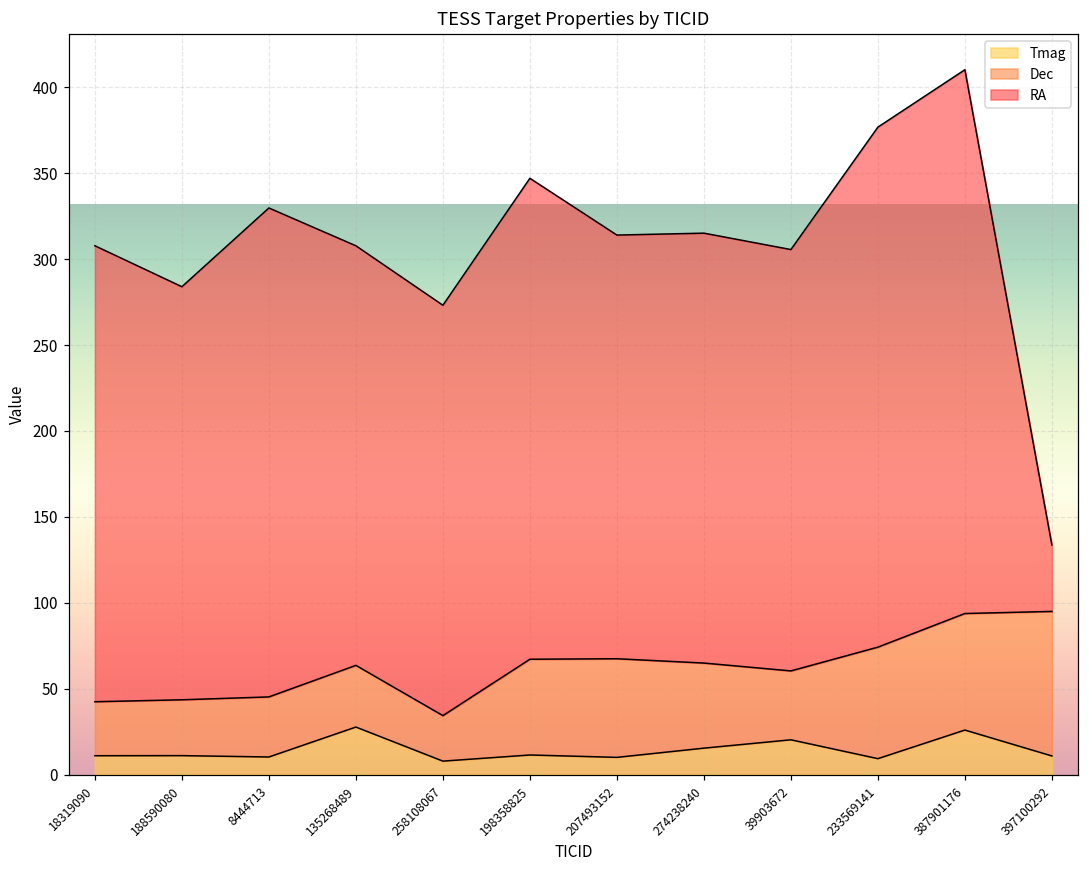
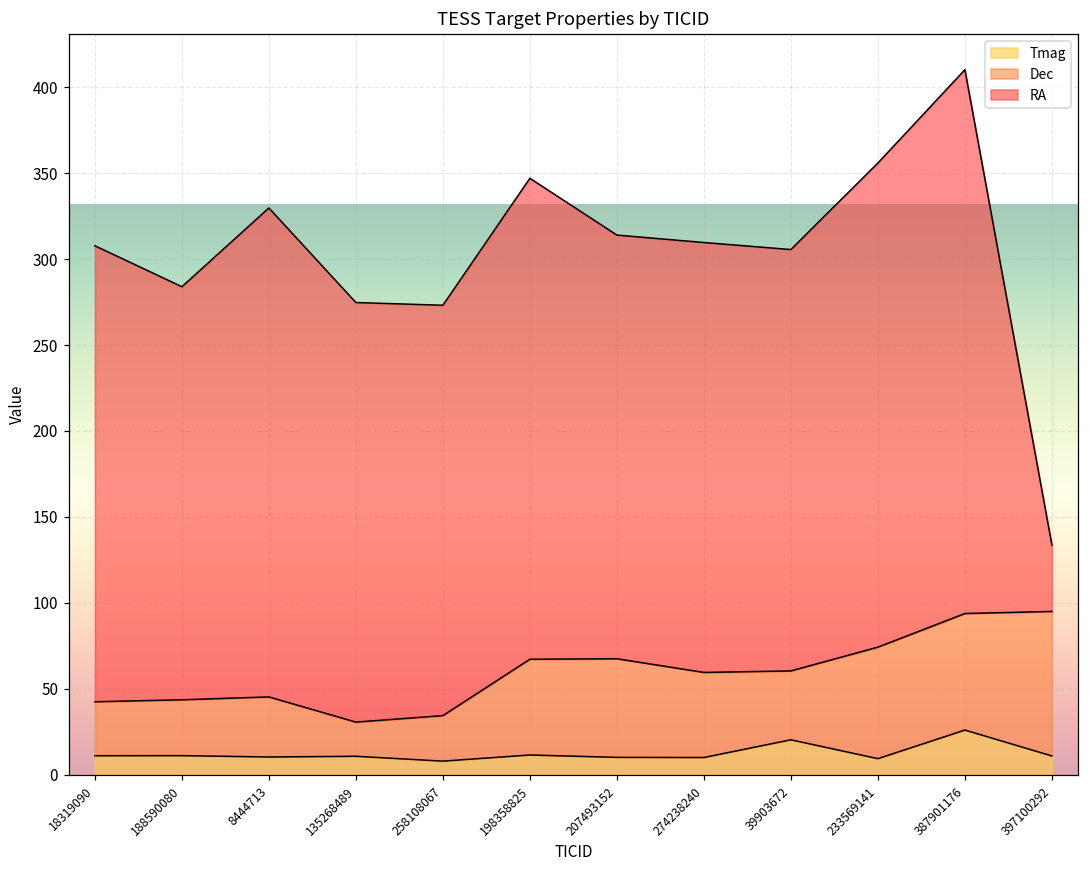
  {
    "Tmag": {
      "18319090": 11,
      "188590080": 11,
      "8444713": 10,
-     "135268489": 28,
+     "135268489": 11,
      "258108067": 8,
      "198358825": 11,
      "207493152": 10,
-     "274238240": 15,
+     "274238240": 10,
      "39903672": 20,
      "233569141": 9,
      "387901176": 26,
      "397100292": 11
    },
    "Dec": {
      "18319090": 31,
      "188590080": 32,
      "8444713": 35,
-     "135268489": 36,
+     "135268489": 20,
      "258108067": 26,
      "198358825": 56,
      "207493152": 57,
      "274238240": 50,
      "39903672": 40,
      "233569141": 65,
      "387901176": 68,
      "397100292": 84
    },
    "RA": {
      "18319090": 265,
      "188590080": 240,
      "8444713": 285,
      "135268489": 244,
      "258108067": 239,
      "198358825": 280,
      "207493152": 247,
      "274238240": 250,
      "39903672": 245,
-     "233569141": 303,
+     "233569141": 282,
      "387901176": 316,
      "397100292": 39
    }
  }
